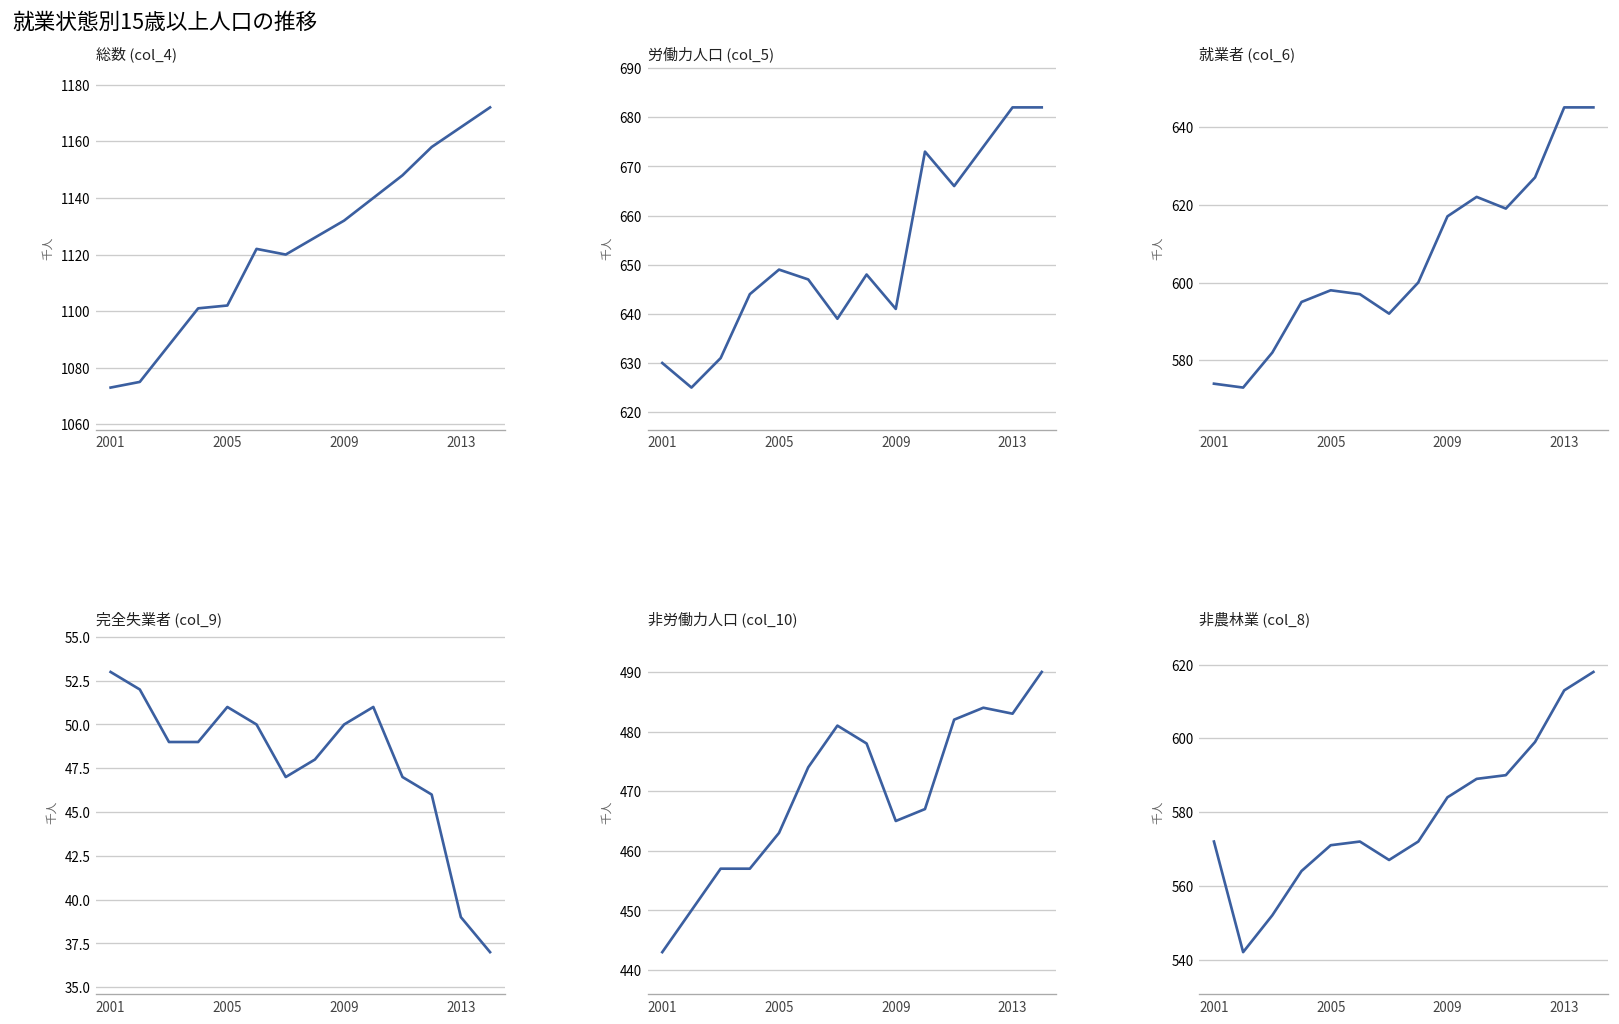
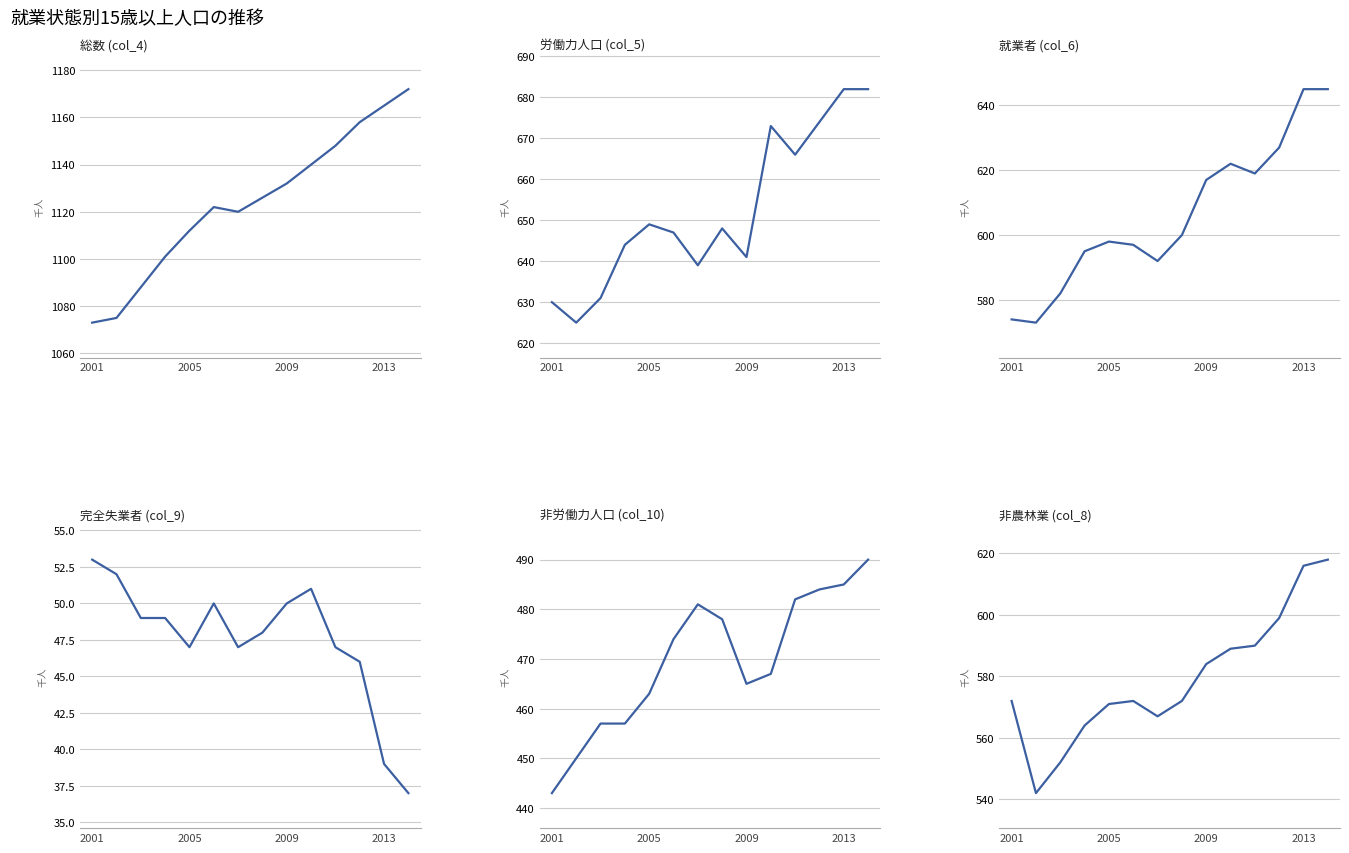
  {
    "総数 (col_4)": {
      "2001": 1073,
-     "2005": 1102,
+     "2005": 1112,
      "2009": 1132,
      "2013": 1165
    },
    "労働力人口 (col_5)": {
      "2001": 630,
      "2005": 649,
      "2009": 641,
      "2013": 682
    },
    "就業者 (col_6)": {
      "2001": 574,
      "2005": 598,
      "2009": 617,
      "2013": 645
    },
    "完全失業者 (col_9)": {
      "2001": 53,
-     "2005": 51,
+     "2005": 47,
      "2009": 50,
      "2013": 39
    },
    "非労働力人口 (col_10)": {
      "2001": 443,
      "2005": 463,
      "2009": 465,
-     "2013": 483
+     "2013": 485
    },
    "非農林業 (col_8)": {
      "2001": 572,
      "2005": 571,
      "2009": 584,
-     "2013": 613
+     "2013": 616
    }
  }
